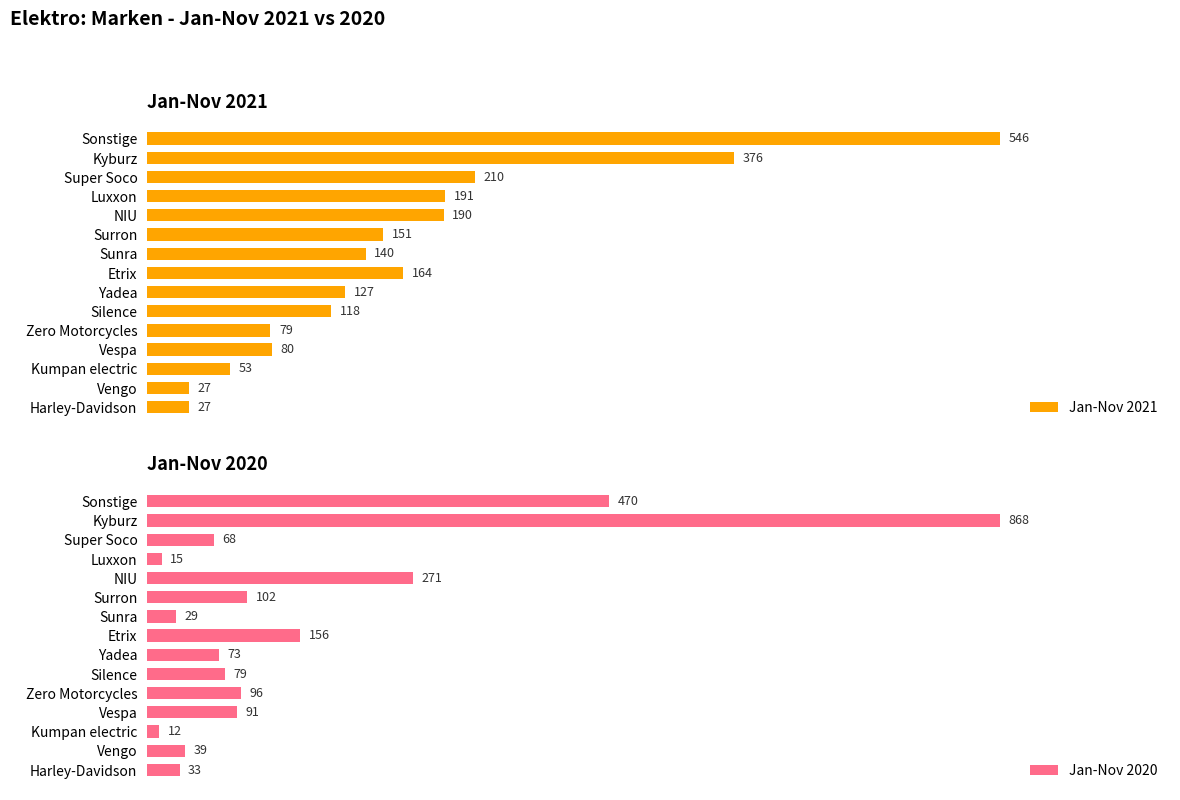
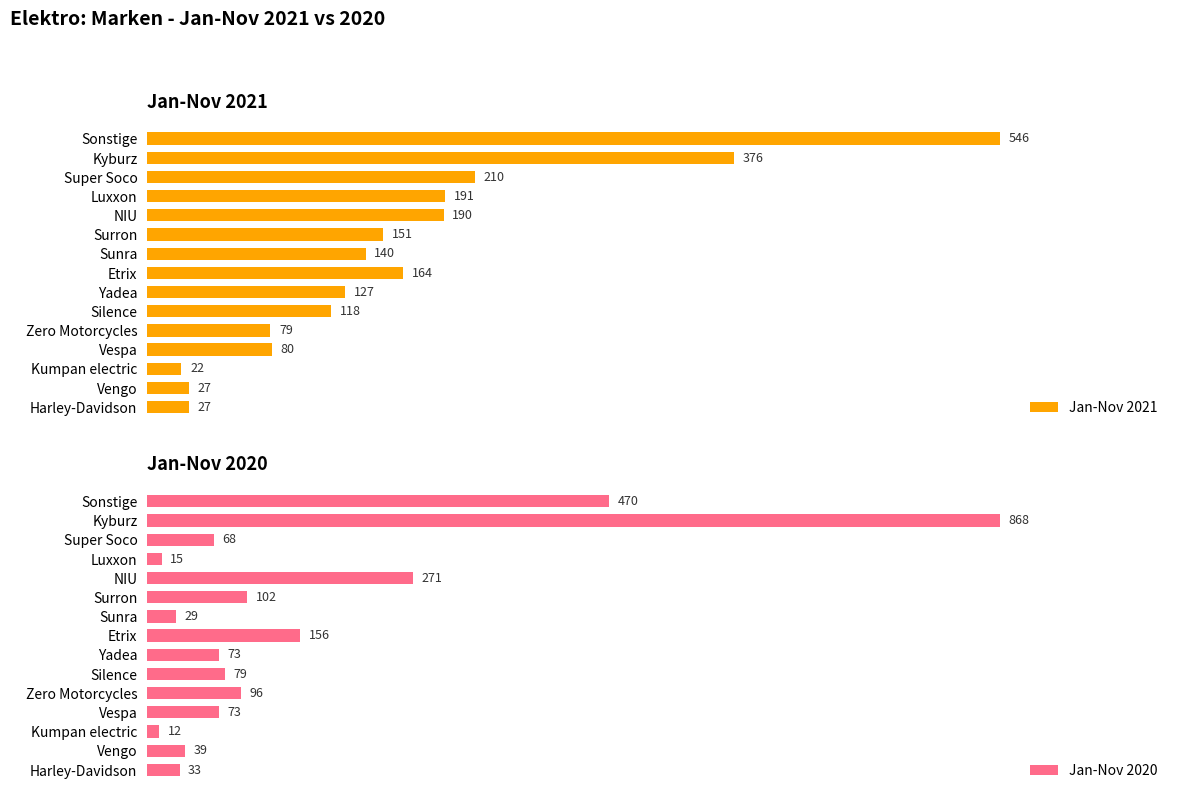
  {
    "Jan-Nov 2021": {
      "Sonstige": 546,
      "Kyburz": 376,
      "Super Soco": 210,
      "Luxxon": 191,
      "NIU": 190,
      "Surron": 151,
      "Sunra": 140,
      "Etrix": 164,
      "Yadea": 127,
      "Silence": 118,
      "Zero Motorcycles": 79,
      "Vespa": 80,
-     "Kumpan electric": 53,
+     "Kumpan electric": 22,
      "Vengo": 27,
      "Harley-Davidson": 27
    },
    "Jan-Nov 2020": {
      "Sonstige": 470,
      "Kyburz": 868,
      "Super Soco": 68,
      "Luxxon": 15,
      "NIU": 271,
      "Surron": 102,
      "Sunra": 29,
      "Etrix": 156,
      "Yadea": 73,
      "Silence": 79,
      "Zero Motorcycles": 96,
-     "Vespa": 91,
+     "Vespa": 73,
      "Kumpan electric": 12,
      "Vengo": 39,
      "Harley-Davidson": 33
    }
  }
